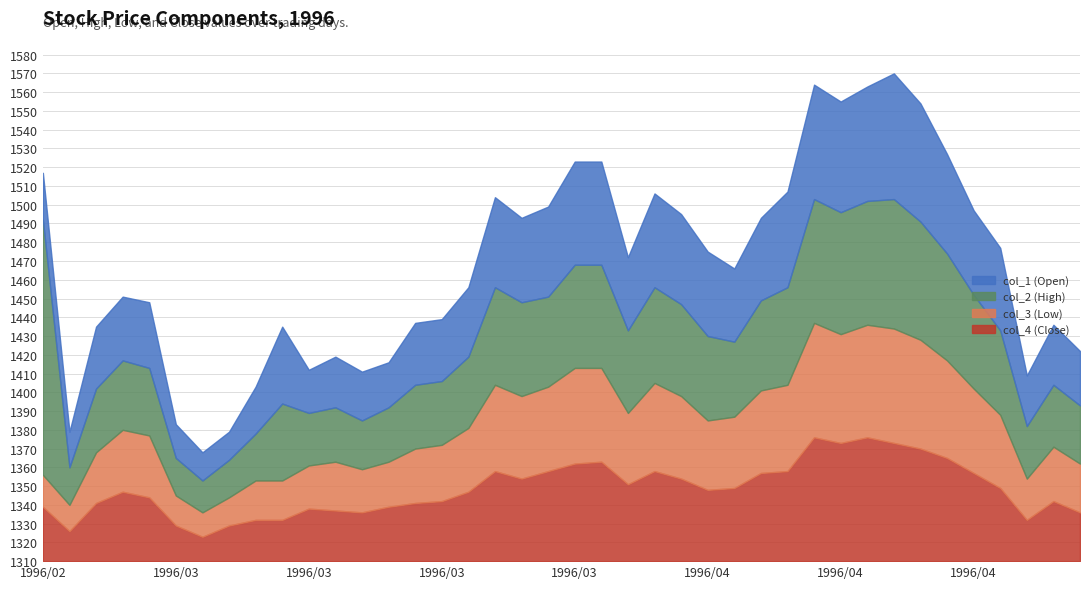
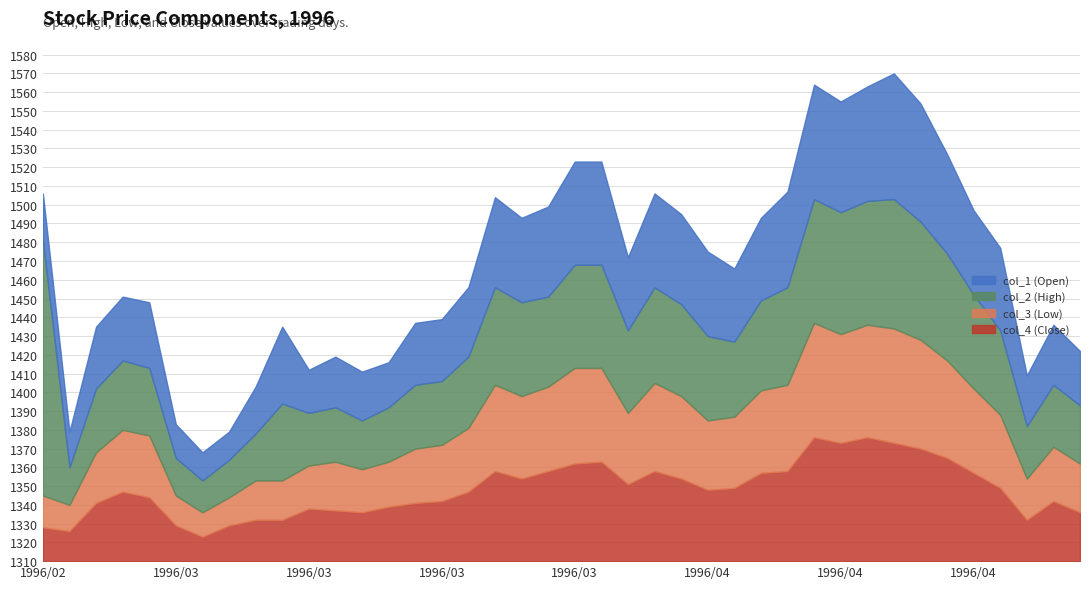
  {
    "col_4 (Close)": {
-     "1996/02": 1339
+     "1996/02": 1328
    },
    "col_3 (Low)": {
      "1996/02": 17
    },
    "col_2 (High)": {
      "1996/02": 136
    },
    "col_1 (Open)": {
      "1996/02": 25
    }
  }
